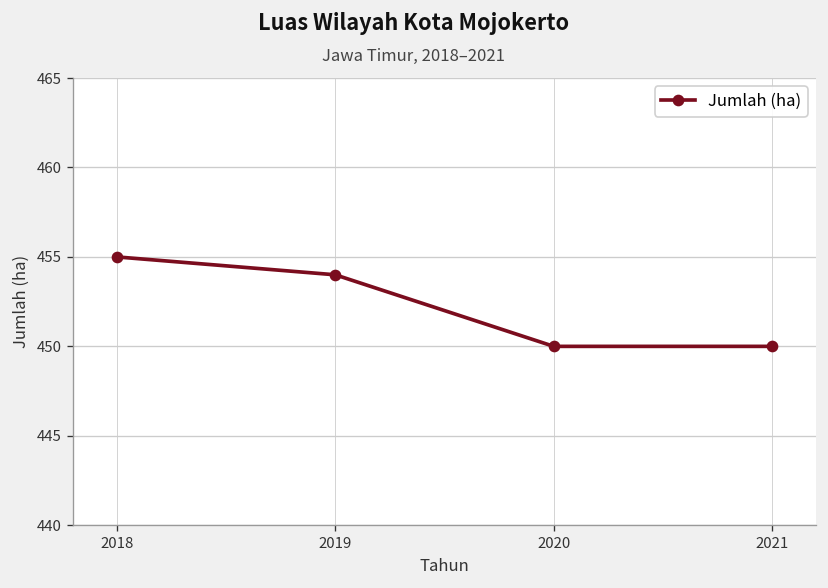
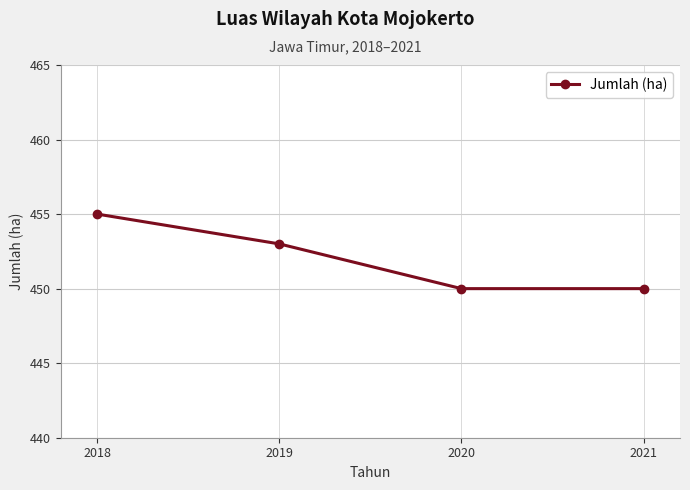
  {
    "2018": 455,
-   "2019": 454,
+   "2019": 453,
    "2020": 450,
    "2021": 450
  }
